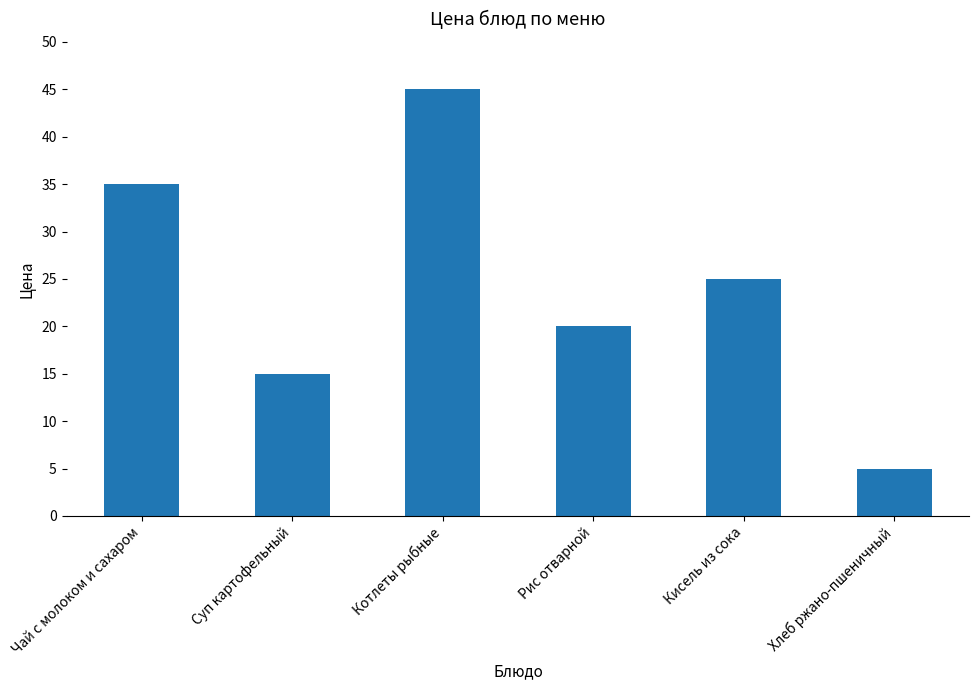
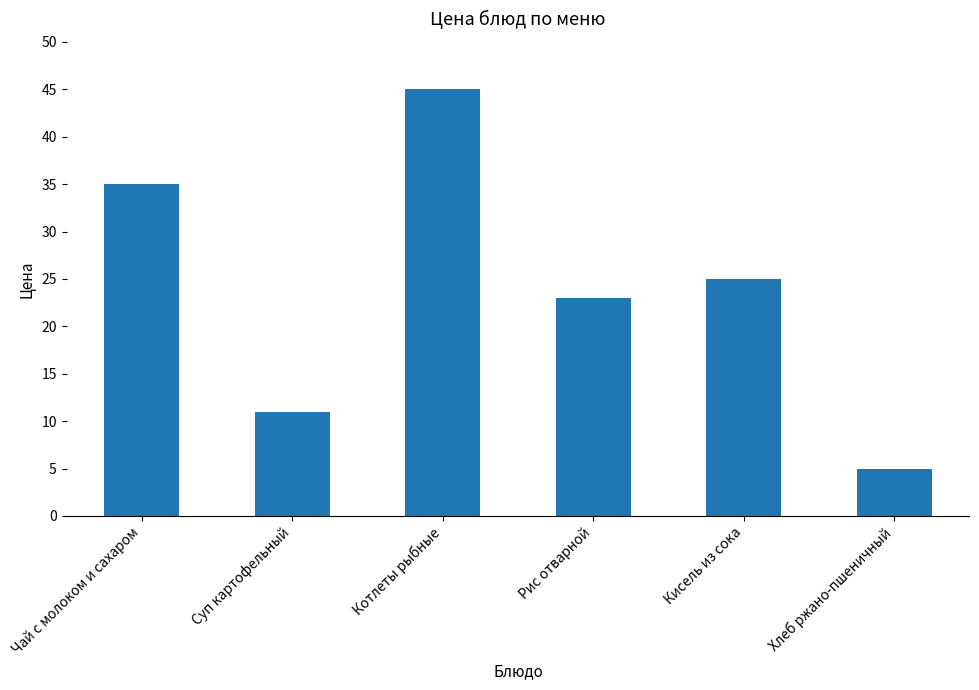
  {
    "Чай с молоком и сахаром": 35,
-   "Суп картофельный": 15,
+   "Суп картофельный": 11,
    "Котлеты рыбные": 45,
-   "Рис отварной": 20,
+   "Рис отварной": 23,
    "Кисель из сока": 25,
    "Хлеб ржано-пшеничный": 5
  }
